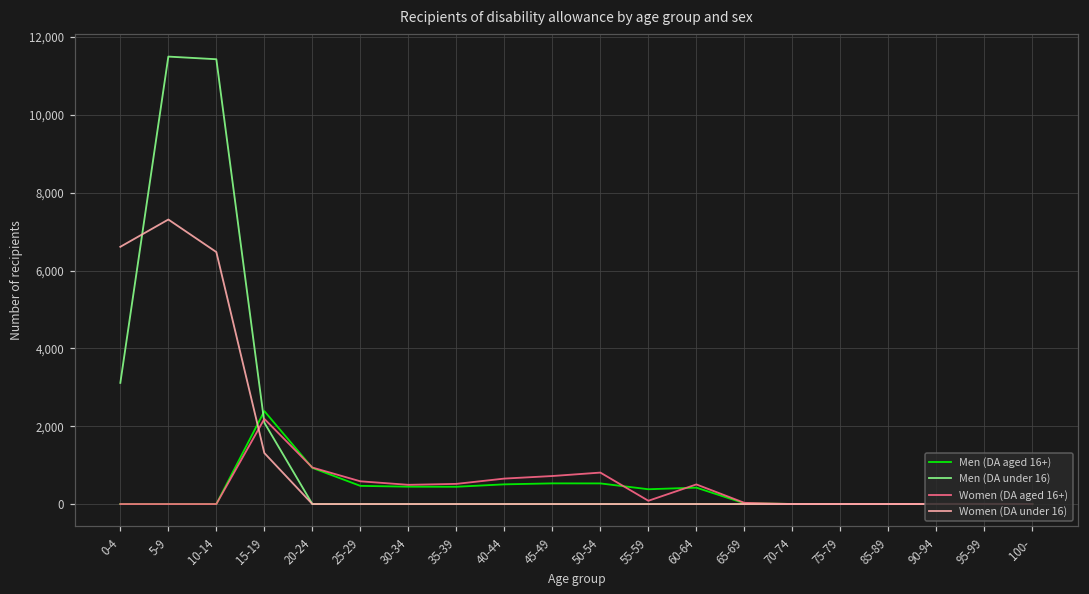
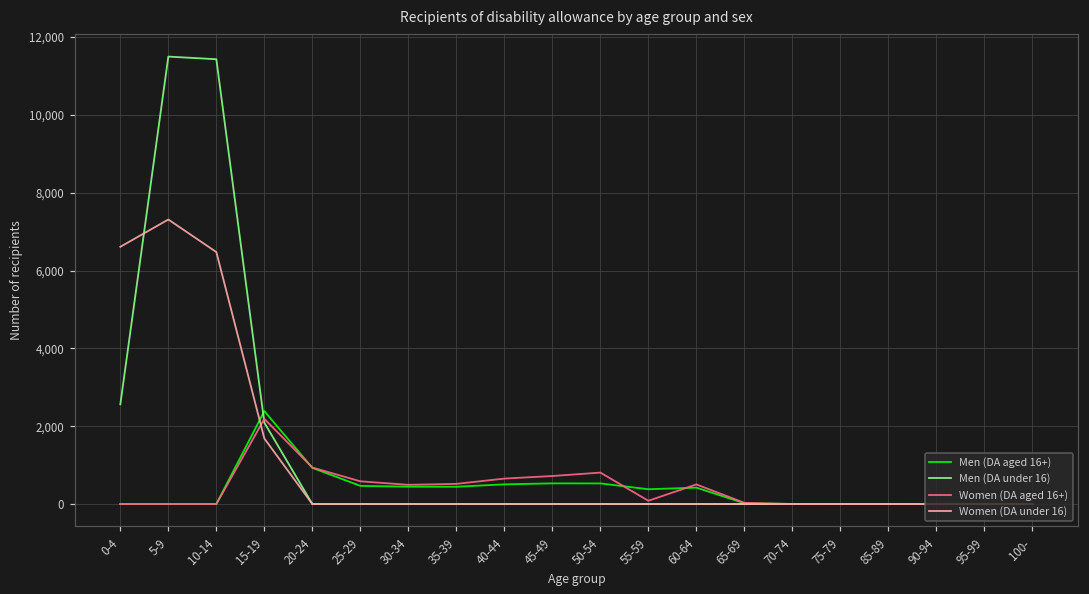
  {
    "Men (DA aged 16+)": {
      "15-19": "2,400",
      "25-29": "500",
      "35-39": "400",
      "40-44": "500",
      "45-49": "500",
      "50-54": "500",
      "55-59": "400",
      "60-64": "400"
    },
    "Men (DA under 16)": {
-     "0-4": "3,100",
+     "0-4": "2,600",
      "5-9": "11,500",
      "10-14": "11,400",
      "15-19": "2,100"
    },
    "Women (DA aged 16+)": {
      "15-19": "2,200",
      "25-29": "600",
      "35-39": "500",
      "40-44": "700",
      "45-49": "700",
      "50-54": "800",
      "55-59": "100",
      "60-64": "500"
    },
    "Women (DA under 16)": {
      "0-4": "6,600",
      "5-9": "7,300",
      "10-14": "6,500",
-     "15-19": "1,300"
+     "15-19": "1,700"
    }
  }
